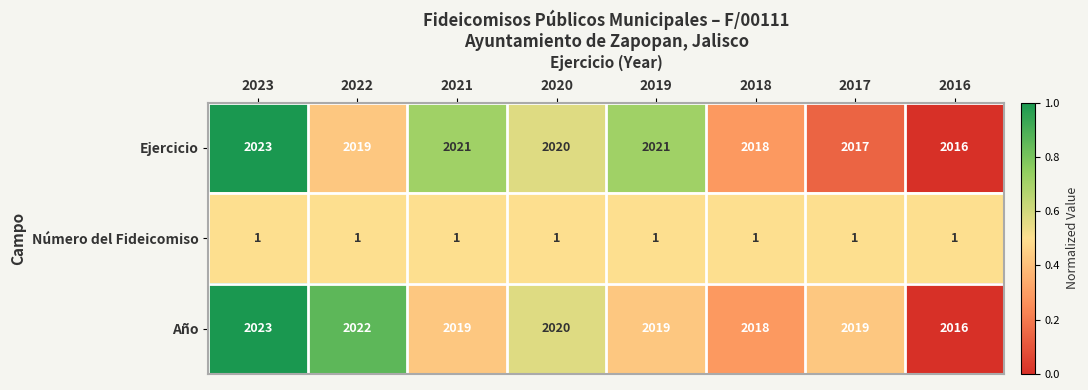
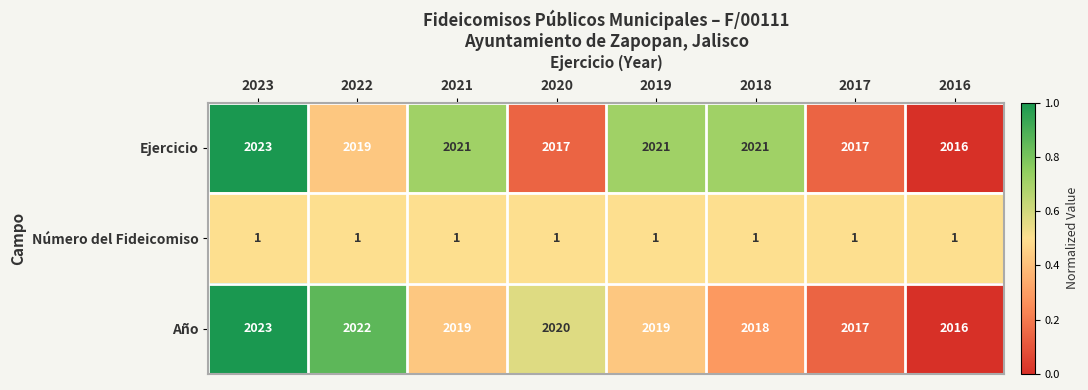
  {
    "Ejercicio": {
      "2023": 2023,
      "2022": 2019,
      "2021": 2021,
-     "2020": 2020,
+     "2020": 2017,
      "2019": 2021,
-     "2018": 2018,
+     "2018": 2021,
      "2017": 2017,
      "2016": 2016
    },
    "Número del Fideicomiso": {
      "2023": 1,
      "2022": 1,
      "2021": 1,
      "2020": 1,
      "2019": 1,
      "2018": 1,
      "2017": 1,
      "2016": 1
    },
    "Año": {
      "2023": 2023,
      "2022": 2022,
      "2021": 2019,
      "2020": 2020,
      "2019": 2019,
      "2018": 2018,
-     "2017": 2019,
+     "2017": 2017,
      "2016": 2016
    }
  }
